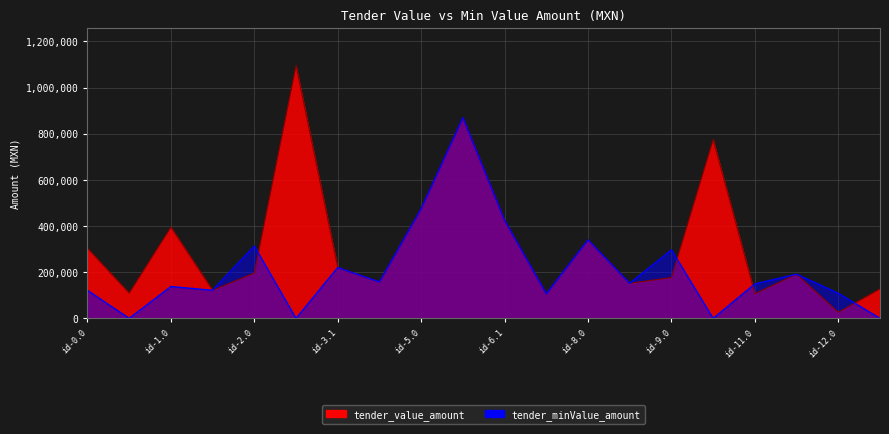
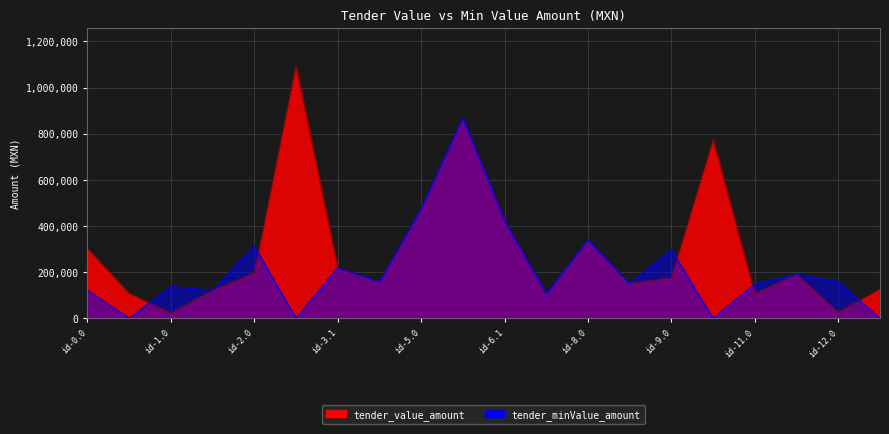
  {
    "tender_value_amount": {
      "id-0.0": "300,000",
-     "id-1.0": "400,000",
+     "id-1.0": "20,000",
      "id-2.0": "200,000",
      "id-9.0": "180,000",
      "id-11.0": "110,000",
      "id-12.0": "30,000"
    },
    "tender_minValue_amount": {
      "id-0.0": "120,000",
      "id-1.0": "140,000",
      "id-2.0": "310,000",
      "id-9.0": "300,000",
      "id-11.0": "150,000",
-     "id-12.0": "110,000"
+     "id-12.0": "160,000"
    }
  }
